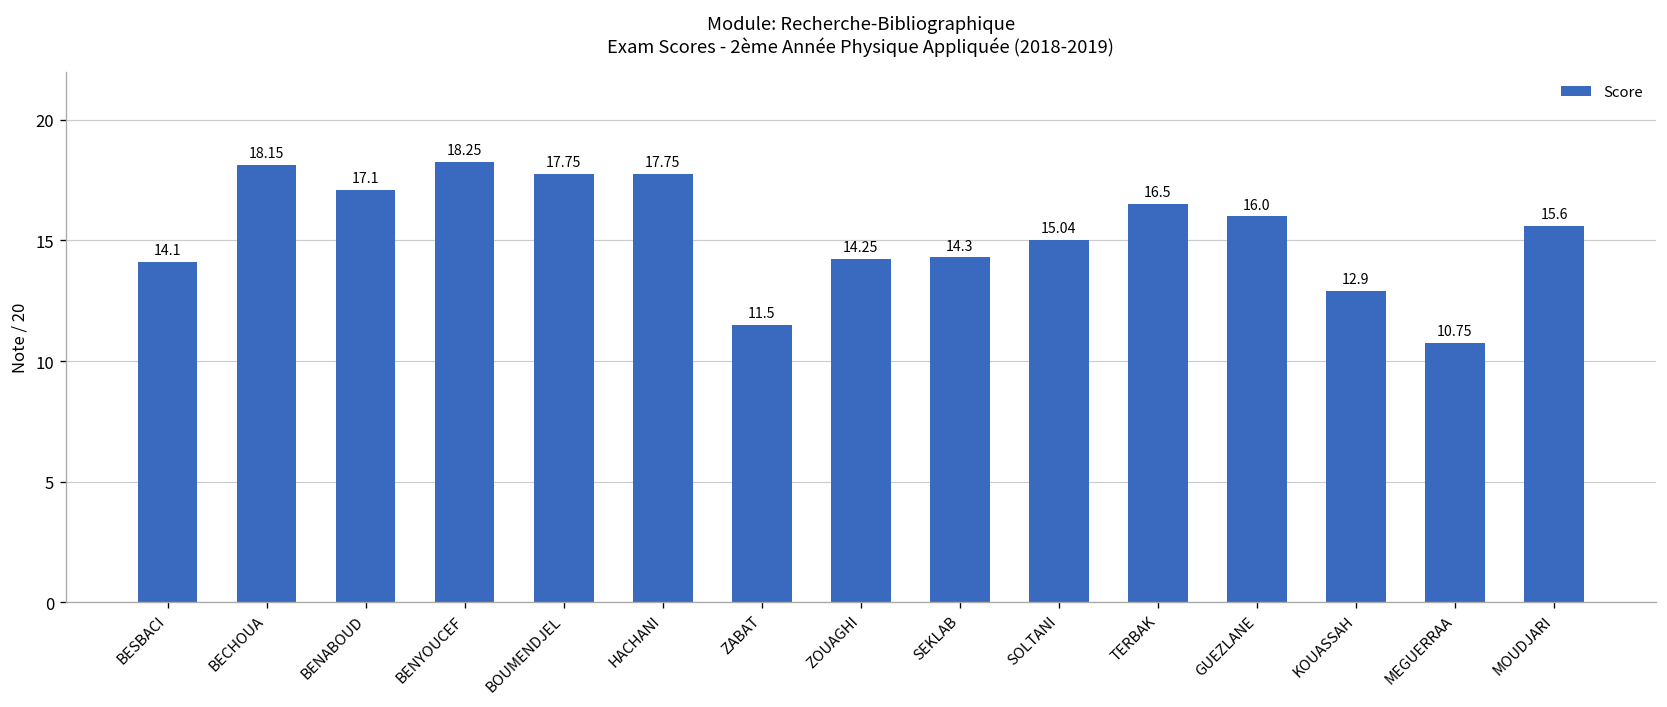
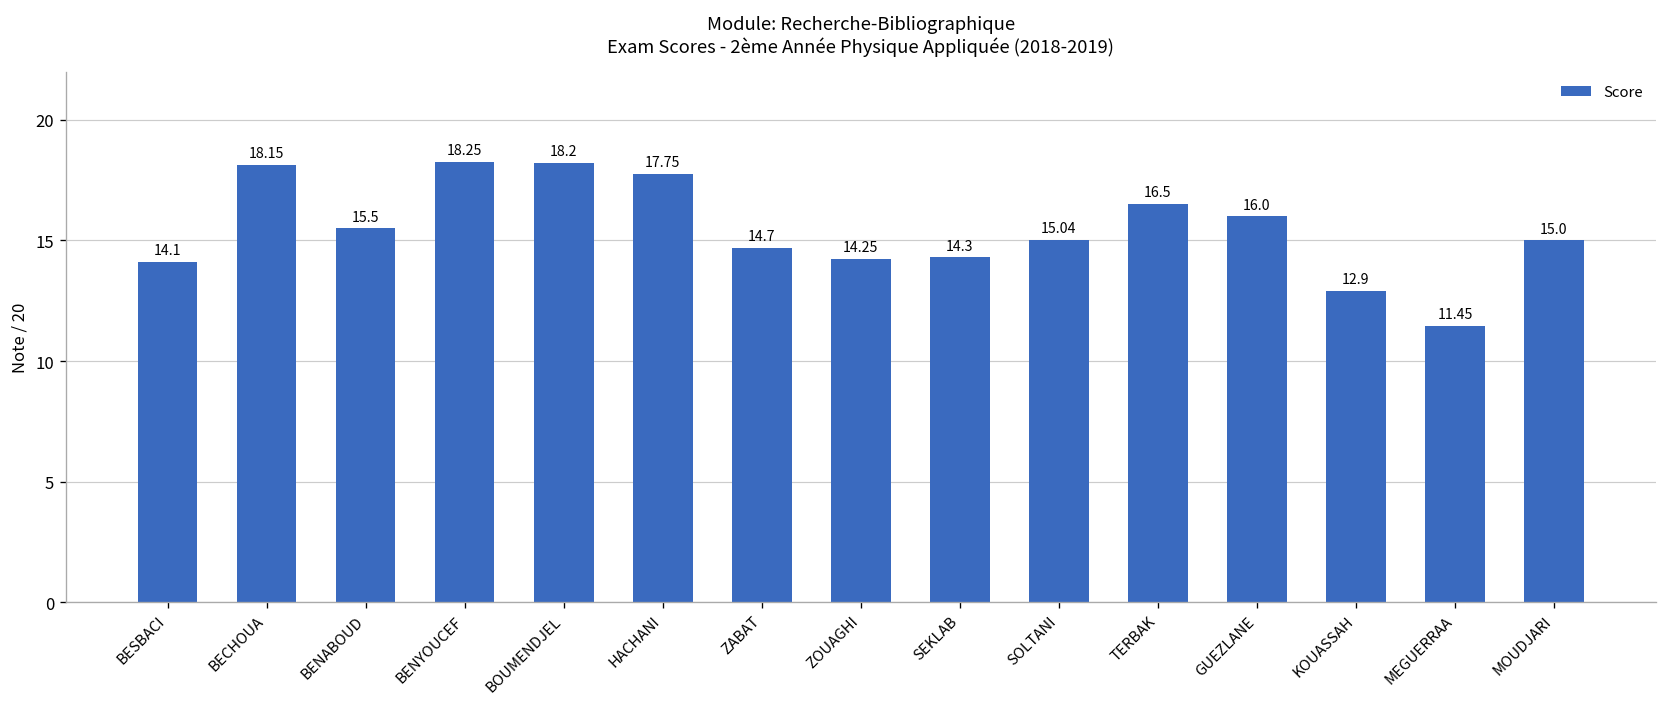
  {
    "BESBACI": 14.1,
    "BECHOUA": 18.15,
-   "BENABOUD": 17.1,
+   "BENABOUD": 15.5,
    "BENYOUCEF": 18.25,
-   "BOUMENDJEL": 17.75,
+   "BOUMENDJEL": 18.2,
    "HACHANI": 17.75,
-   "ZABAT": 11.5,
+   "ZABAT": 14.7,
    "ZOUAGHI": 14.25,
    "SEKLAB": 14.3,
    "SOLTANI": 15.04,
    "TERBAK": 16.5,
    "GUEZLANE": 16.0,
    "KOUASSAH": 12.9,
-   "MEGUERRAA": 10.75,
-   "MOUDJARI": 15.6
+   "MEGUERRAA": 11.45,
+   "MOUDJARI": 15.0
  }
